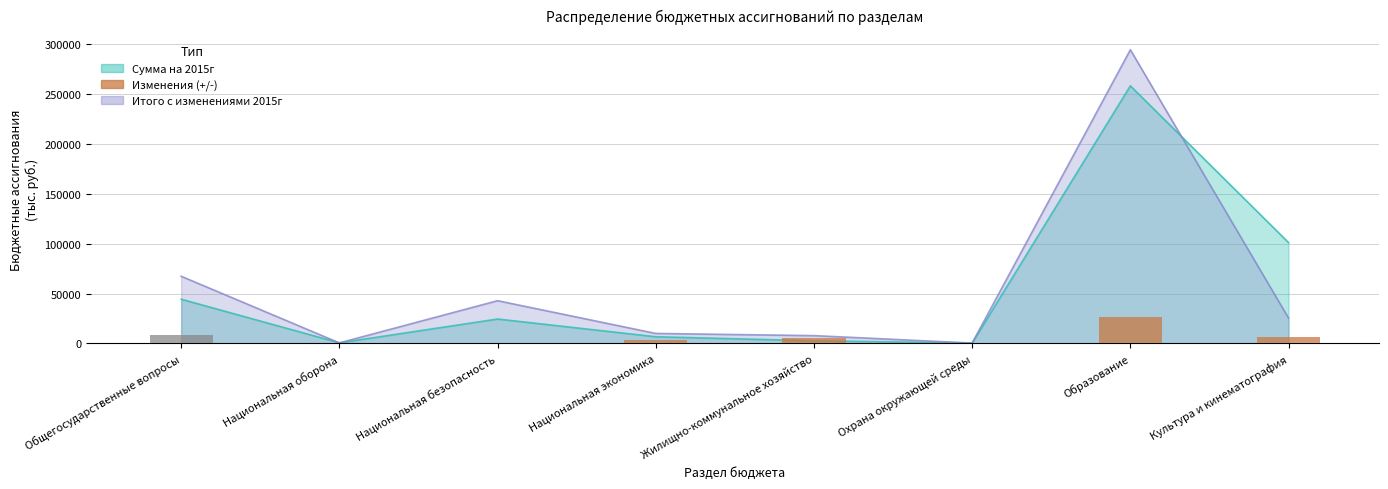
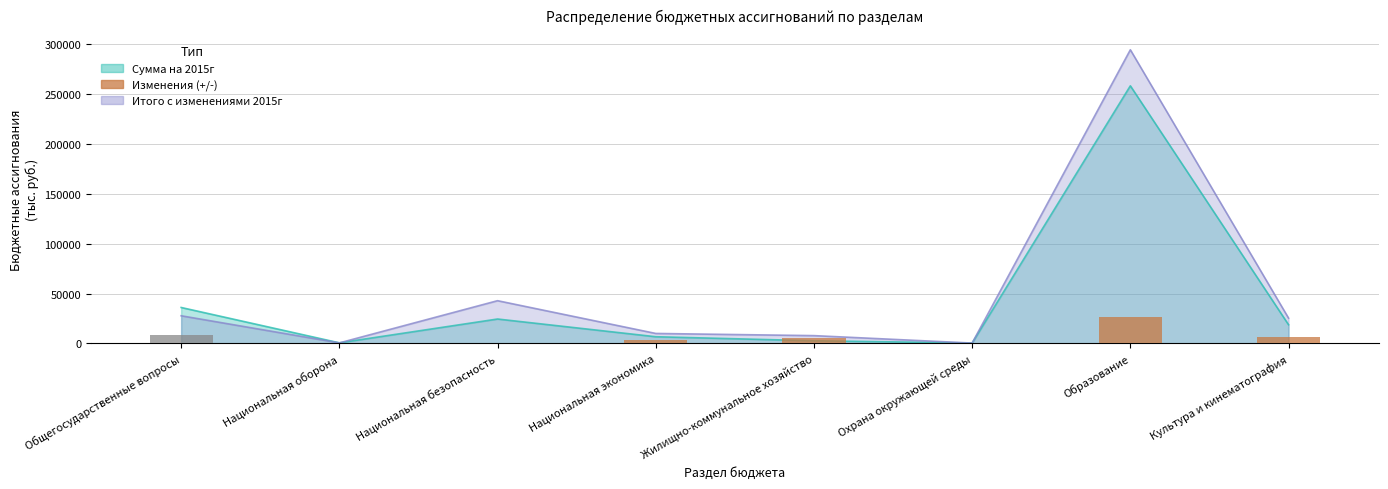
  {
    "Сумма на 2015г": {
-     "Общегосударственные вопросы": 44000,
+     "Общегосударственные вопросы": 36000,
      "Национальная безопасность": 20000,
      "Национальная экономика": 10000,
      "Жилищно-коммунальное хозяйство": 0,
      "Образование": 260000,
-     "Культура и кинематография": 100000
+     "Культура и кинематография": 20000
    },
    "Итого с изменениями 2015г": {
-     "Общегосударственные вопросы": 70000,
+     "Общегосударственные вопросы": 30000,
      "Национальная безопасность": 40000,
      "Национальная экономика": 10000,
      "Жилищно-коммунальное хозяйство": 10000,
      "Образование": 290000,
      "Культура и кинематография": 30000
    }
  }
